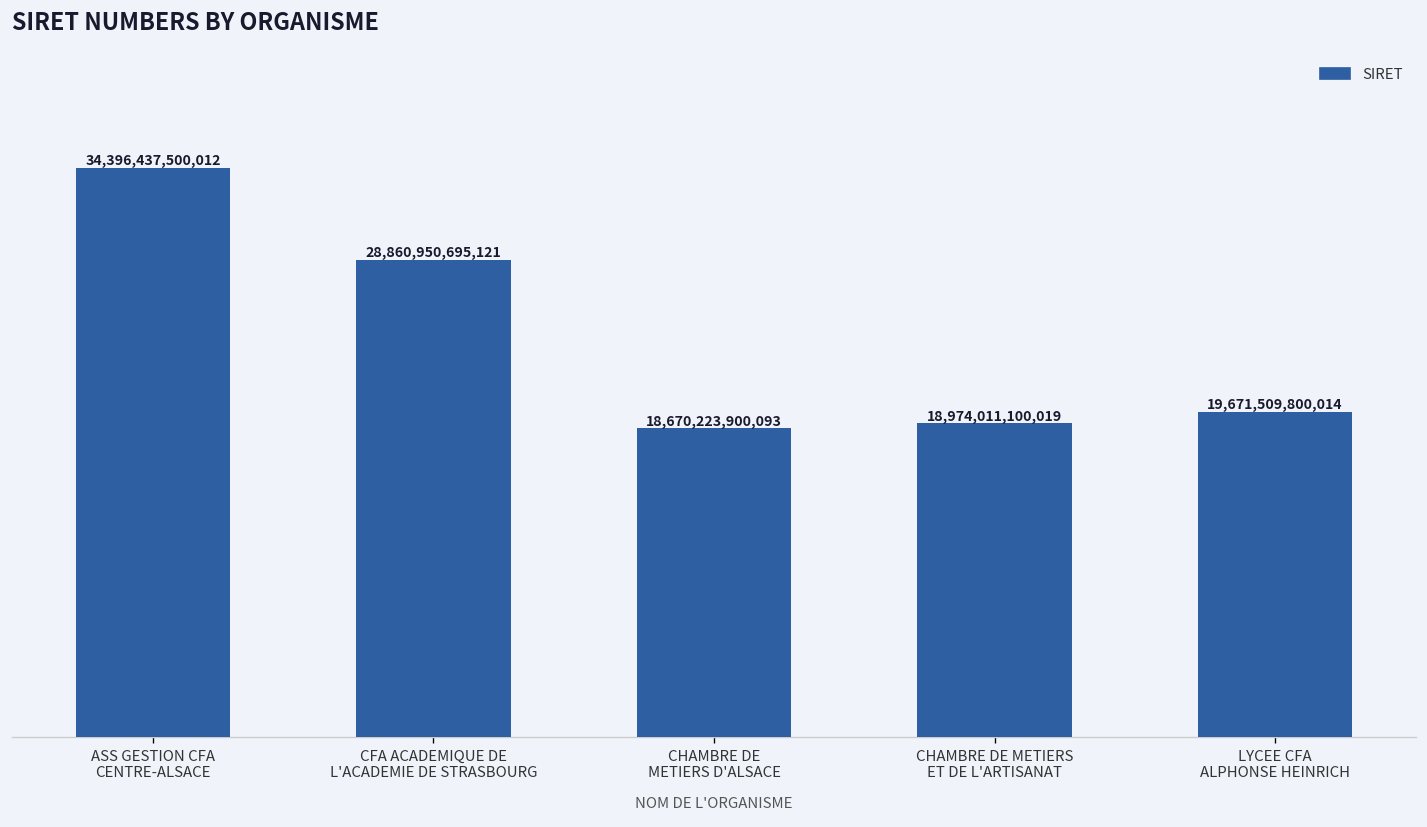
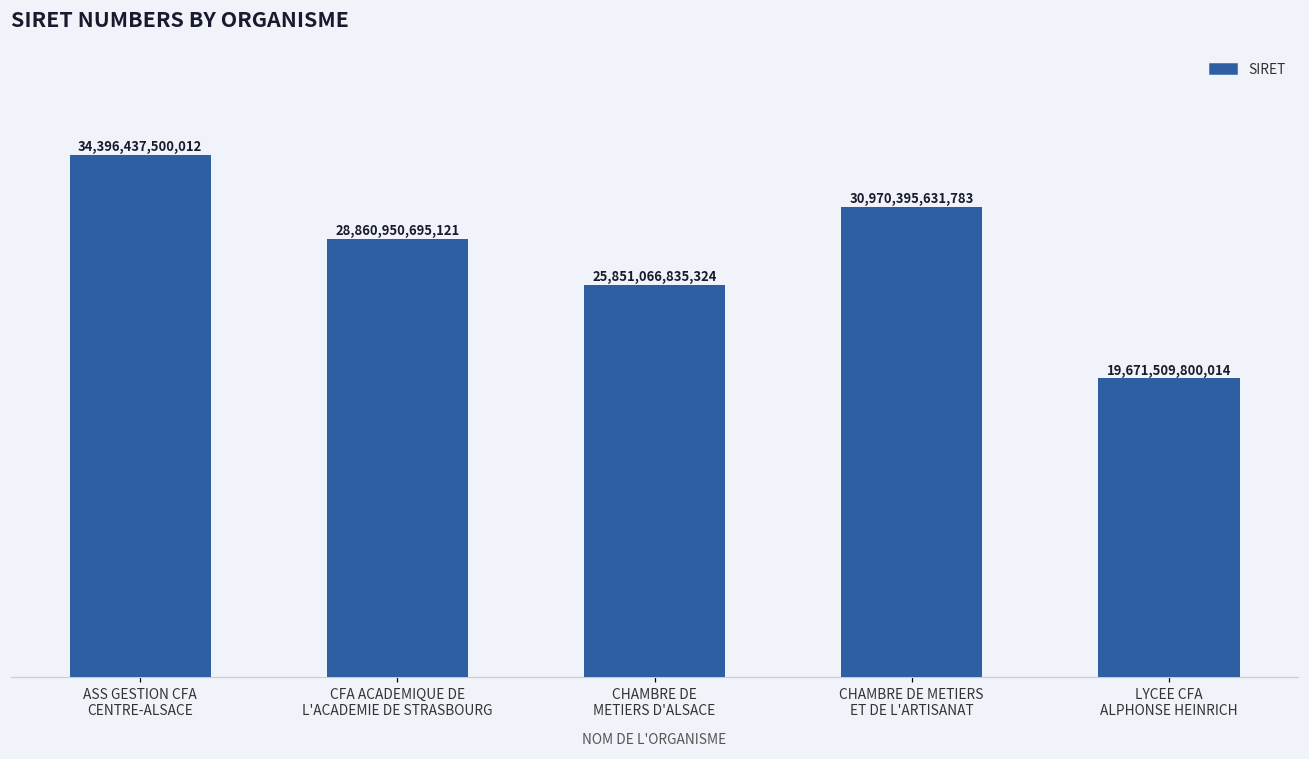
  {
    "ASS GESTION CFA CENTRE-ALSACE": "34,396,437,500,012",
    "CFA ACADEMIQUE DE L'ACADEMIE DE STRASBOURG": "28,860,950,695,121",
-   "CHAMBRE DE METIERS D'ALSACE": "18,670,223,900,093",
-   "CHAMBRE DE METIERS ET DE L'ARTISANAT": "18,974,011,100,019",
+   "CHAMBRE DE METIERS D'ALSACE": "25,851,066,835,324",
+   "CHAMBRE DE METIERS ET DE L'ARTISANAT": "30,970,395,631,783",
    "LYCEE CFA ALPHONSE HEINRICH": "19,671,509,800,014"
  }
